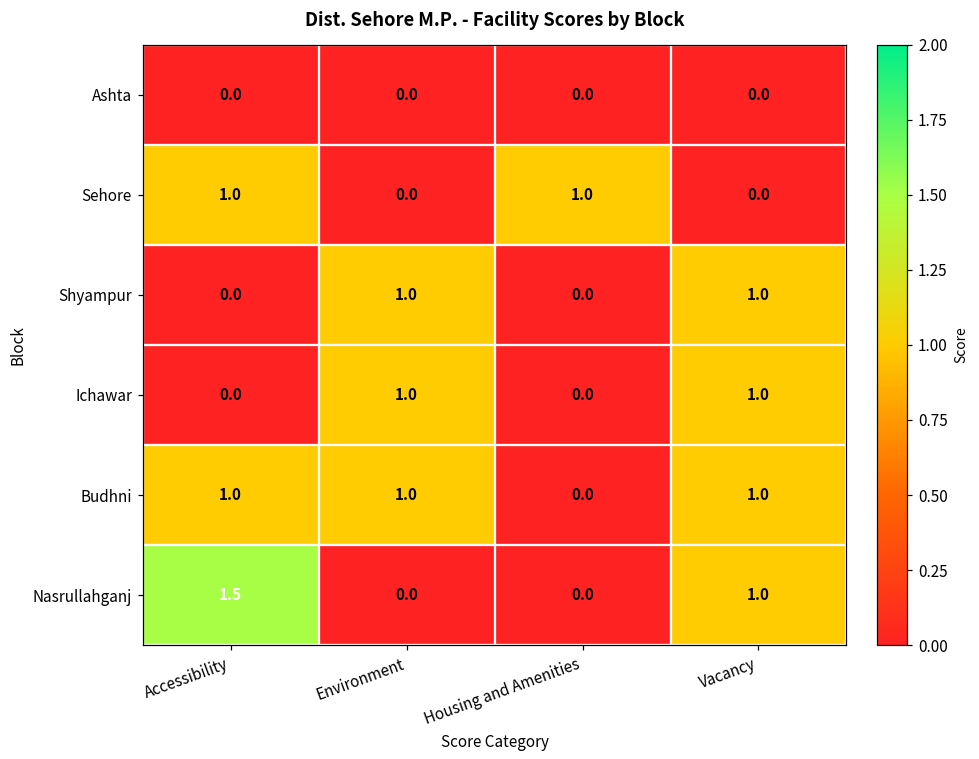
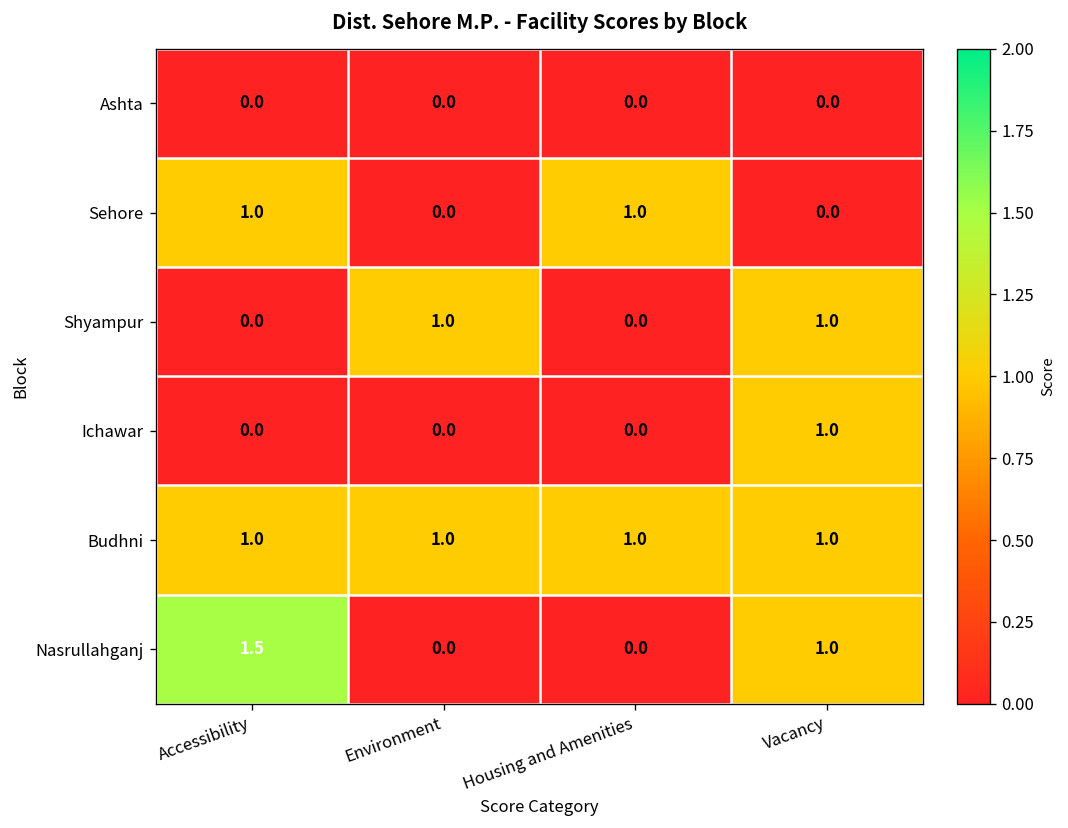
  {
    "Ashta": {
      "Accessibility": 0.0,
      "Environment": 0.0,
      "Housing and Amenities": 0.0,
      "Vacancy": 0.0
    },
    "Sehore": {
      "Accessibility": 1.0,
      "Environment": 0.0,
      "Housing and Amenities": 1.0,
      "Vacancy": 0.0
    },
    "Shyampur": {
      "Accessibility": 0.0,
      "Environment": 1.0,
      "Housing and Amenities": 0.0,
      "Vacancy": 1.0
    },
    "Ichawar": {
      "Accessibility": 0.0,
-     "Environment": 1.0,
+     "Environment": 0.0,
      "Housing and Amenities": 0.0,
      "Vacancy": 1.0
    },
    "Budhni": {
      "Accessibility": 1.0,
      "Environment": 1.0,
-     "Housing and Amenities": 0.0,
+     "Housing and Amenities": 1.0,
      "Vacancy": 1.0
    },
    "Nasrullahganj": {
      "Accessibility": 1.5,
      "Environment": 0.0,
      "Housing and Amenities": 0.0,
      "Vacancy": 1.0
    }
  }
